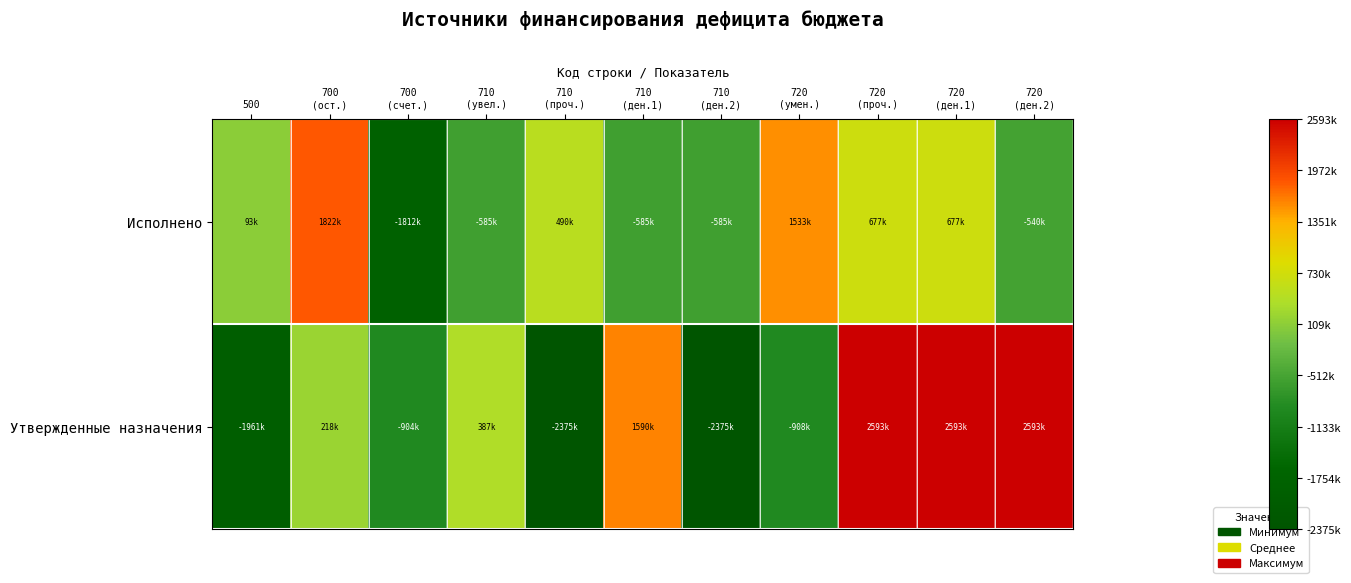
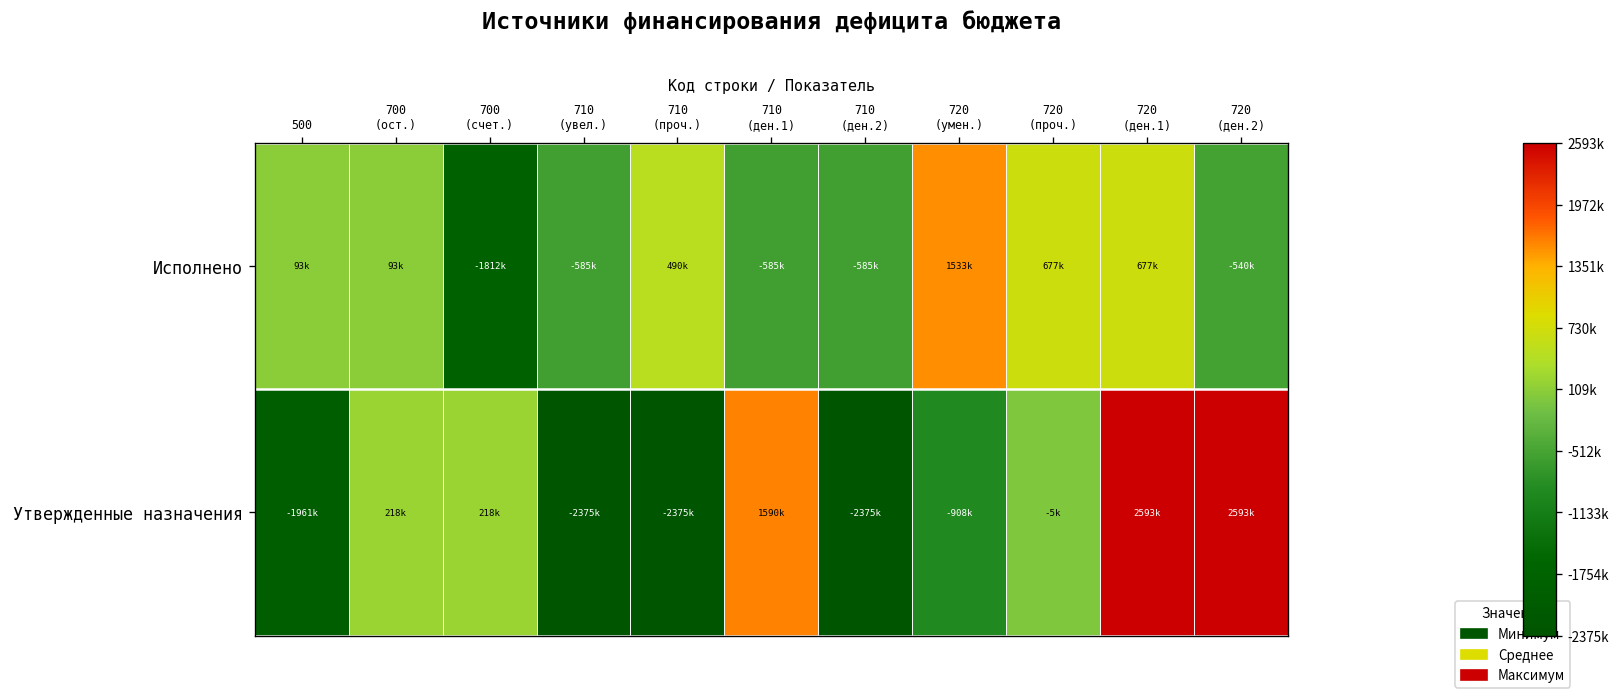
  {
    "Исполнено": {
      "500": "93k",
-     "700 (ост.)": "1822k",
+     "700 (ост.)": "93k",
      "700 (счет.)": "-1812k",
      "710 (увел.)": "-585k",
      "710 (проч.)": "490k",
      "710 (ден.1)": "-585k",
      "710 (ден.2)": "-585k",
      "720 (умен.)": "1533k",
      "720 (проч.)": "677k",
      "720 (ден.1)": "677k",
      "720 (ден.2)": "-540k"
    },
    "Утвержденные назначения": {
      "500": "-1961k",
      "700 (ост.)": "218k",
-     "700 (счет.)": "-904k",
-     "710 (увел.)": "387k",
+     "700 (счет.)": "218k",
+     "710 (увел.)": "-2375k",
      "710 (проч.)": "-2375k",
      "710 (ден.1)": "1590k",
      "710 (ден.2)": "-2375k",
      "720 (умен.)": "-908k",
-     "720 (проч.)": "2593k",
+     "720 (проч.)": "-5k",
      "720 (ден.1)": "2593k",
      "720 (ден.2)": "2593k"
    }
  }
